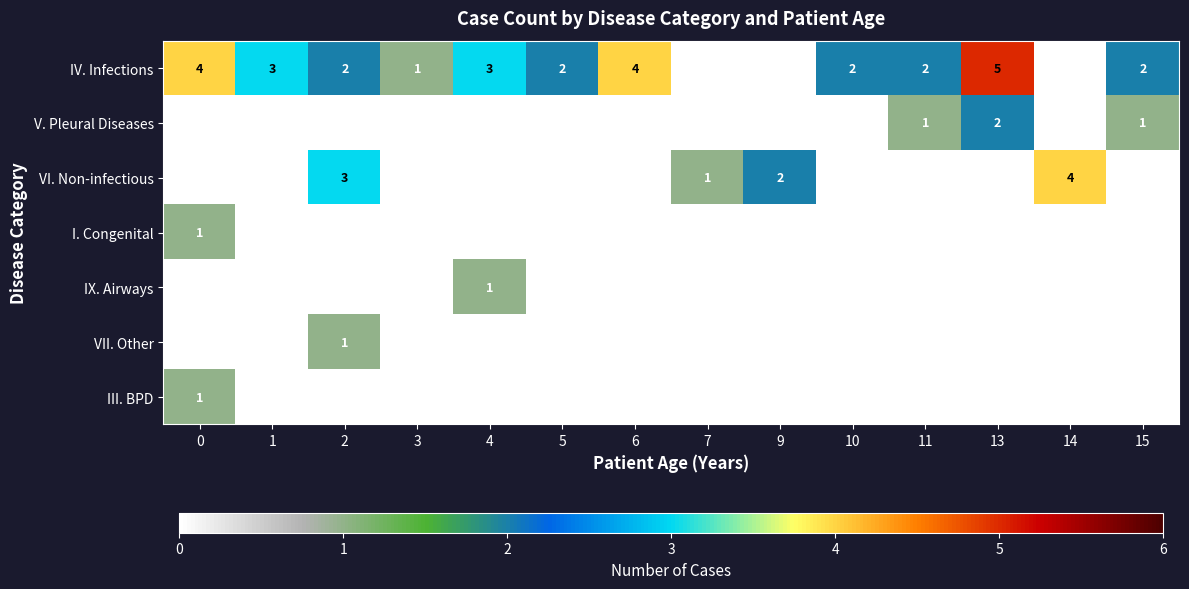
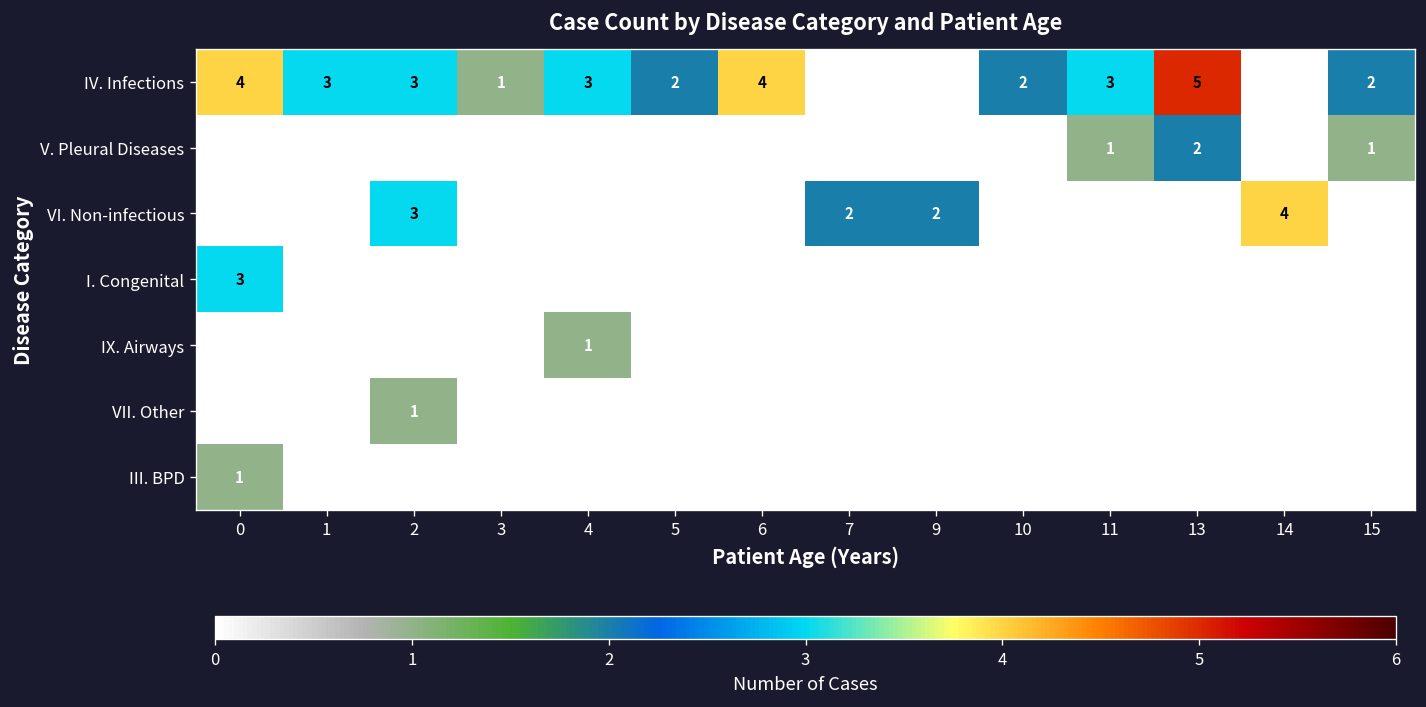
  {
    "IV. Infections": {
      "0": 4,
      "1": 3,
-     "2": 2,
+     "2": 3,
      "3": 1,
      "4": 3,
      "5": 2,
      "6": 4,
      "10": 2,
-     "11": 2,
+     "11": 3,
      "13": 5,
      "15": 2
    },
    "V. Pleural Diseases": {
      "11": 1,
      "13": 2,
      "15": 1
    },
    "VI. Non-infectious": {
      "2": 3,
-     "7": 1,
+     "7": 2,
      "9": 2,
      "14": 4
    },
    "I. Congenital": {
-     "0": 1
+     "0": 3
    },
    "IX. Airways": {
      "4": 1
    },
    "VII. Other": {
      "2": 1
    },
    "III. BPD": {
      "0": 1
    }
  }
